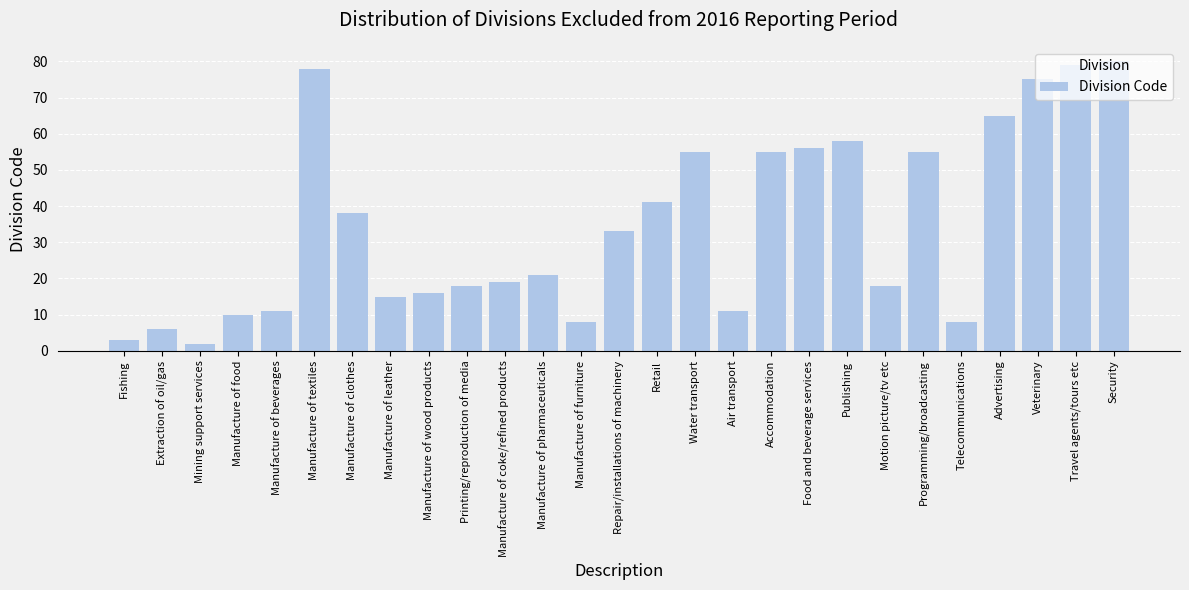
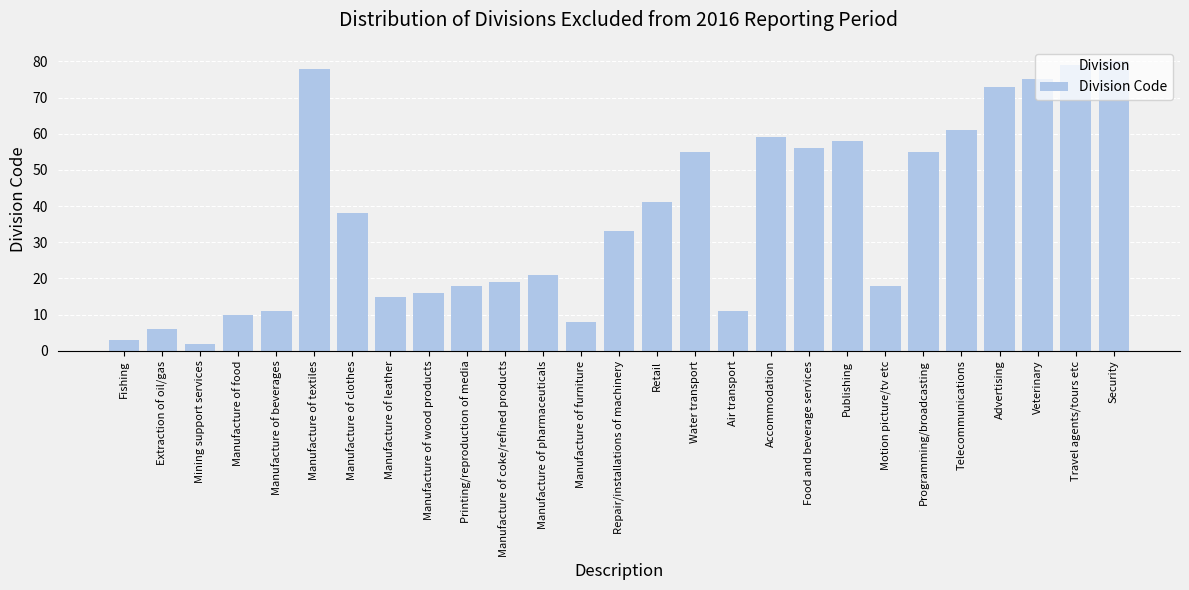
  {
    "Fishing": 3,
    "Extraction of oil/gas": 6,
    "Mining support services": 2,
    "Manufacture of food": 10,
    "Manufacture of beverages": 11,
    "Manufacture of textiles": 78,
    "Manufacture of clothes": 38,
    "Manufacture of leather": 15,
    "Manufacture of wood products": 16,
    "Printing/reproduction of media": 18,
    "Manufacture of coke/refined products": 19,
    "Manufacture of pharmaceuticals": 21,
    "Manufacture of furniture": 8,
    "Repair/installations of machinery": 33,
    "Retail": 41,
    "Water transport": 55,
    "Air transport": 11,
-   "Accommodation": 55,
+   "Accommodation": 59,
    "Food and beverage services": 56,
    "Publishing": 58,
    "Motion picture/tv etc": 18,
    "Programming/broadcasting": 55,
-   "Telecommunications": 8,
-   "Advertising": 65
+   "Telecommunications": 61,
+   "Advertising": 73
  }
